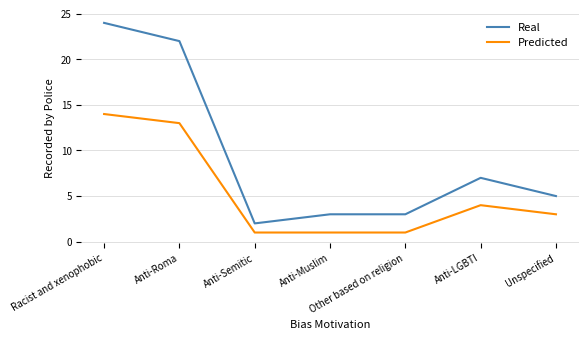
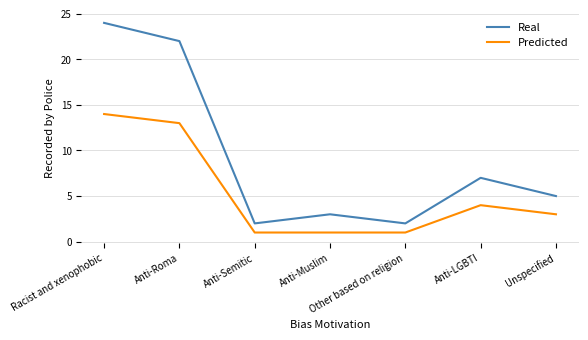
  {
    "Real": {
      "Racist and xenophobic": 24,
      "Anti-Roma": 22,
      "Anti-Semitic": 2,
      "Anti-Muslim": 3,
-     "Other based on religion": 3,
+     "Other based on religion": 2,
      "Anti-LGBTI": 7,
      "Unspecified": 5
    },
    "Predicted": {
      "Racist and xenophobic": 14,
      "Anti-Roma": 13,
      "Anti-Semitic": 1,
      "Anti-Muslim": 1,
      "Other based on religion": 1,
      "Anti-LGBTI": 4,
      "Unspecified": 3
    }
  }
